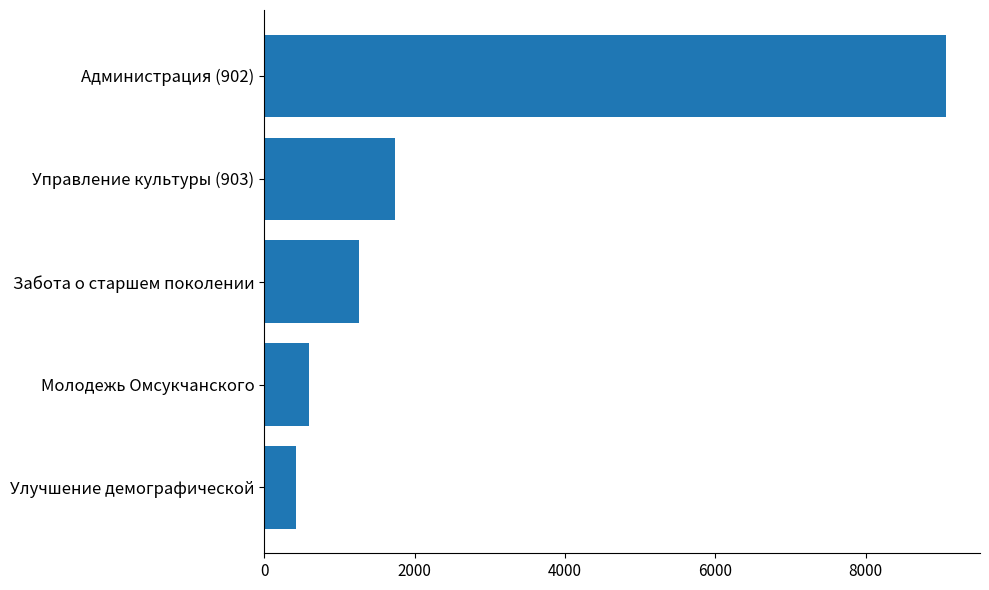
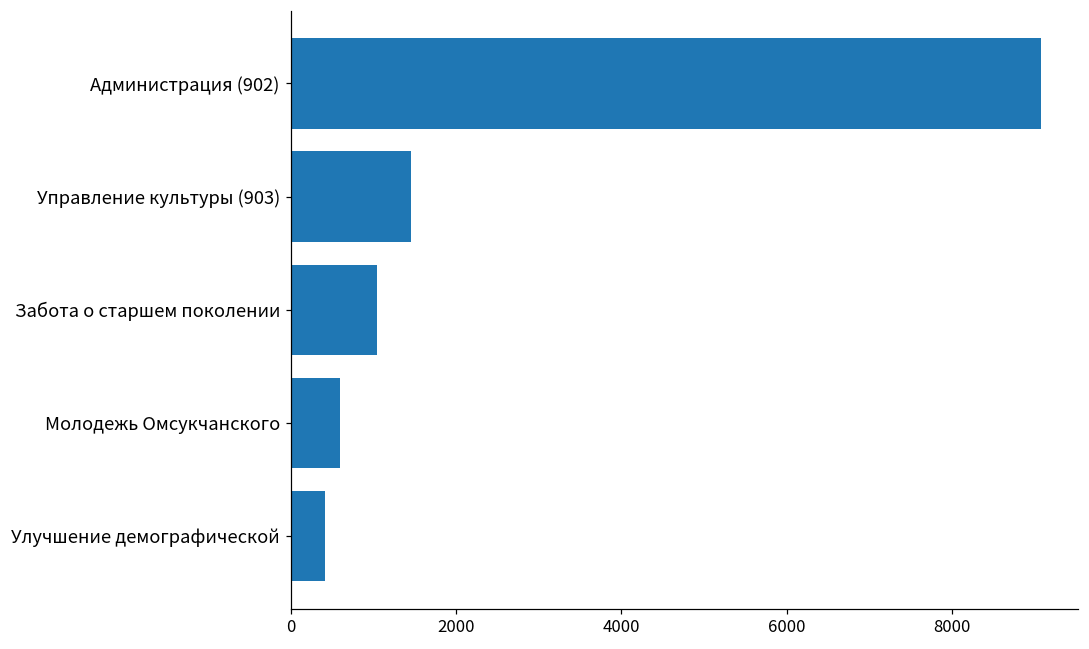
  {
    "Администрация (902)": 9100,
-   "Управление культуры (903)": 1700,
-   "Забота о старшем поколении": 1300,
+   "Управление культуры (903)": 1500,
+   "Забота о старшем поколении": 1000,
    "Молодежь Омсукчанского": 600,
    "Улучшение демографической": 400
  }
